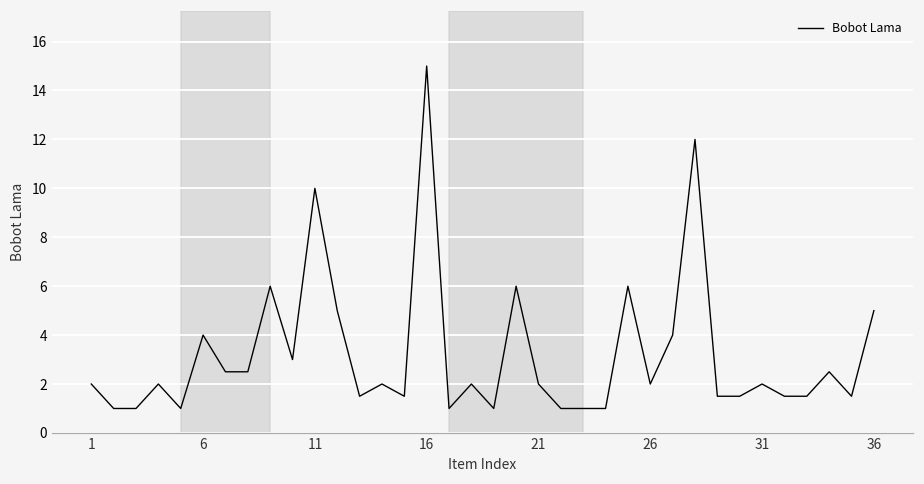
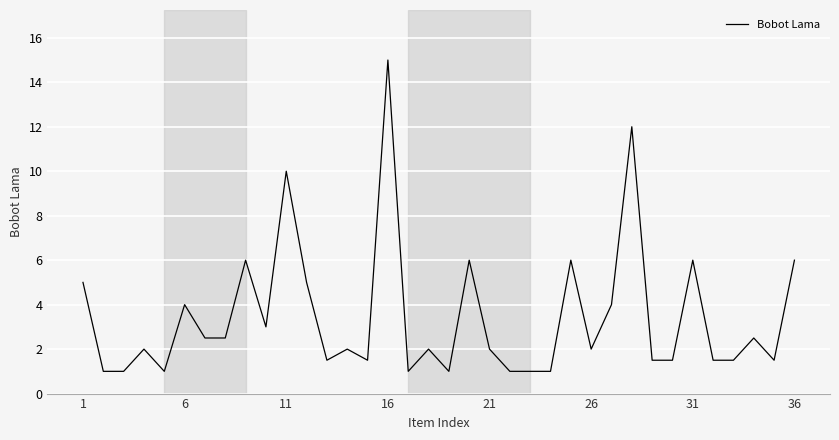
  {
-   "1": 2,
+   "1": 5,
    "6": 4,
    "11": 10,
    "16": 15,
    "21": 2,
    "26": 2,
-   "31": 2,
-   "36": 5
+   "31": 6,
+   "36": 6
  }
